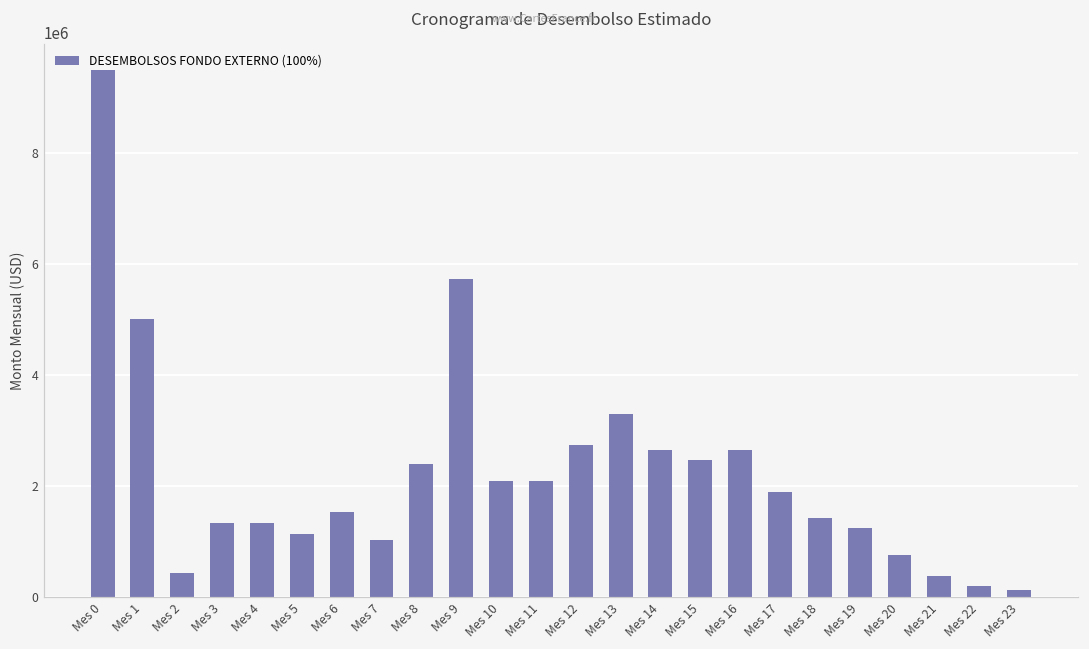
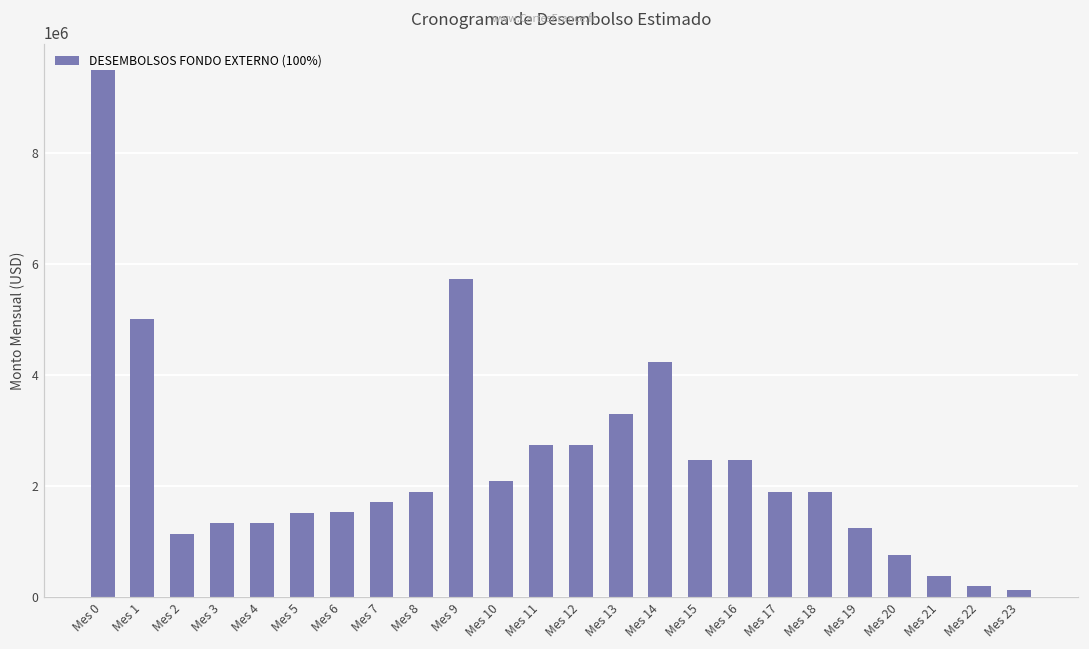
  {
    "Mes 0": 9500000,
    "Mes 1": 5000000,
-   "Mes 2": 400000,
+   "Mes 2": 1100000,
    "Mes 3": 1300000,
    "Mes 4": 1300000,
-   "Mes 5": 1100000,
+   "Mes 5": 1500000,
    "Mes 6": 1500000,
-   "Mes 7": 1000000,
-   "Mes 8": 2400000,
+   "Mes 7": 1700000,
+   "Mes 8": 1900000,
    "Mes 9": 5700000,
    "Mes 10": 2100000,
-   "Mes 11": 2100000,
+   "Mes 11": 2700000,
    "Mes 12": 2700000,
    "Mes 13": 3300000,
-   "Mes 14": 2700000,
+   "Mes 14": 4200000,
    "Mes 15": 2500000,
-   "Mes 16": 2700000,
+   "Mes 16": 2500000,
    "Mes 17": 1900000,
-   "Mes 18": 1400000,
+   "Mes 18": 1900000,
    "Mes 19": 1300000,
    "Mes 20": 800000,
    "Mes 21": 400000,
    "Mes 22": 200000,
    "Mes 23": 100000
  }
